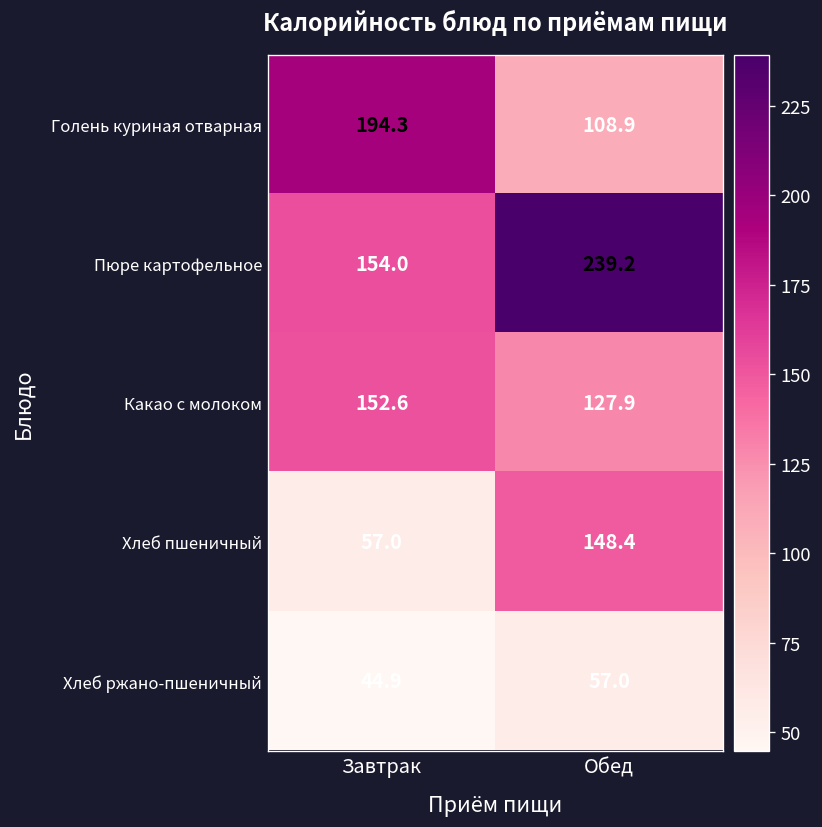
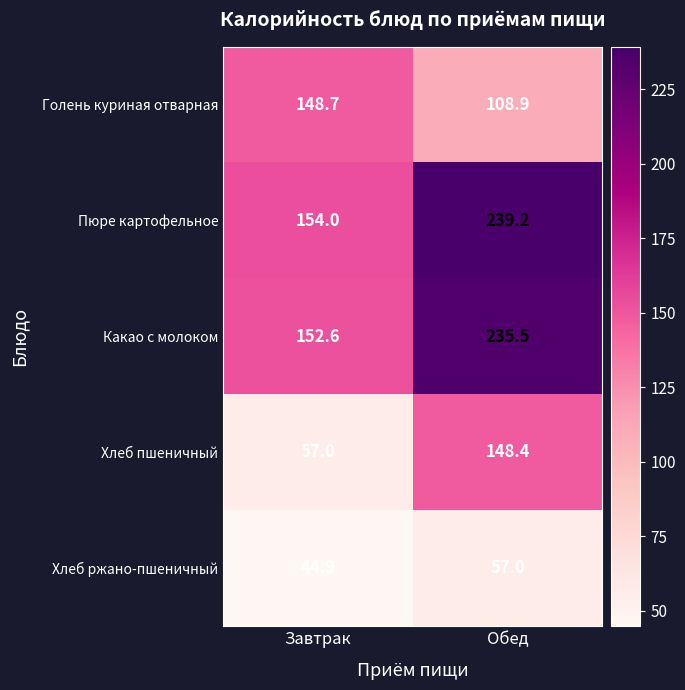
  {
    "Голень куриная отварная": {
-     "Завтрак": 194.3,
+     "Завтрак": 148.7,
      "Обед": 108.9
    },
    "Пюре картофельное": {
      "Завтрак": 154.0,
      "Обед": 239.2
    },
    "Какао с молоком": {
      "Завтрак": 152.6,
-     "Обед": 127.9
+     "Обед": 235.5
    },
    "Хлеб пшеничный": {
      "Обед": 148.4
    }
  }
